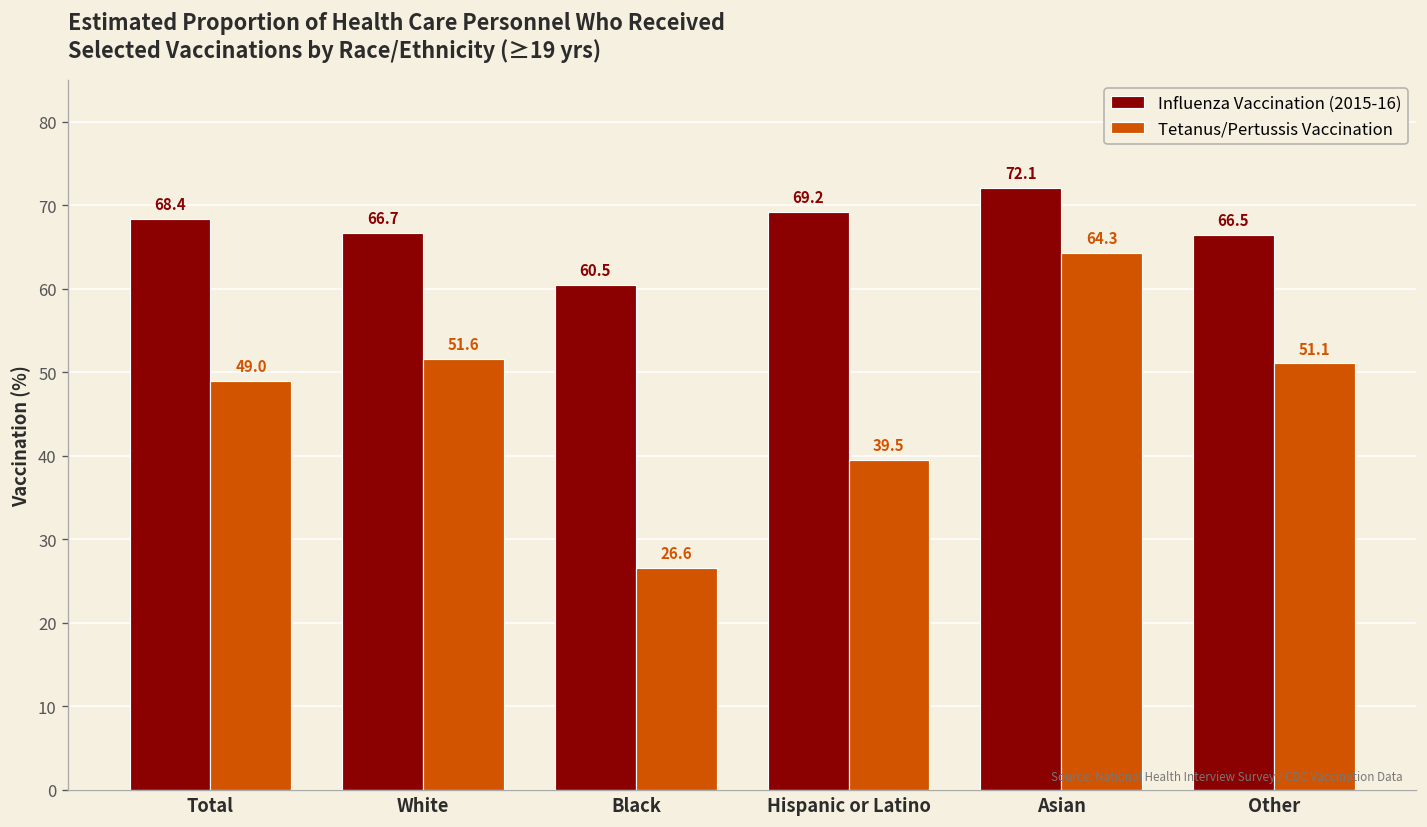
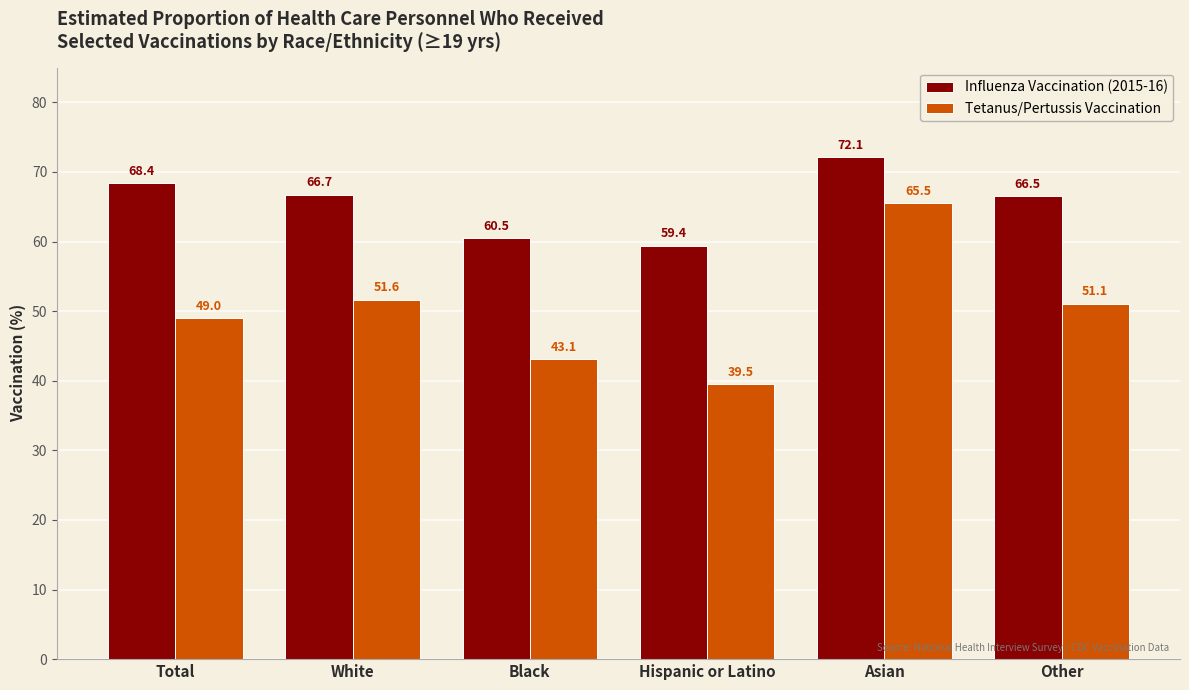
  {
    "Influenza Vaccination (2015-16)": {
      "Total": 68.4,
      "White": 66.7,
      "Black": 60.5,
-     "Hispanic or Latino": 69.2,
+     "Hispanic or Latino": 59.4,
      "Asian": 72.1,
      "Other": 66.5
    },
    "Tetanus/Pertussis Vaccination": {
      "Total": 49.0,
      "White": 51.6,
-     "Black": 26.6,
+     "Black": 43.1,
      "Hispanic or Latino": 39.5,
-     "Asian": 64.3,
+     "Asian": 65.5,
      "Other": 51.1
    }
  }
